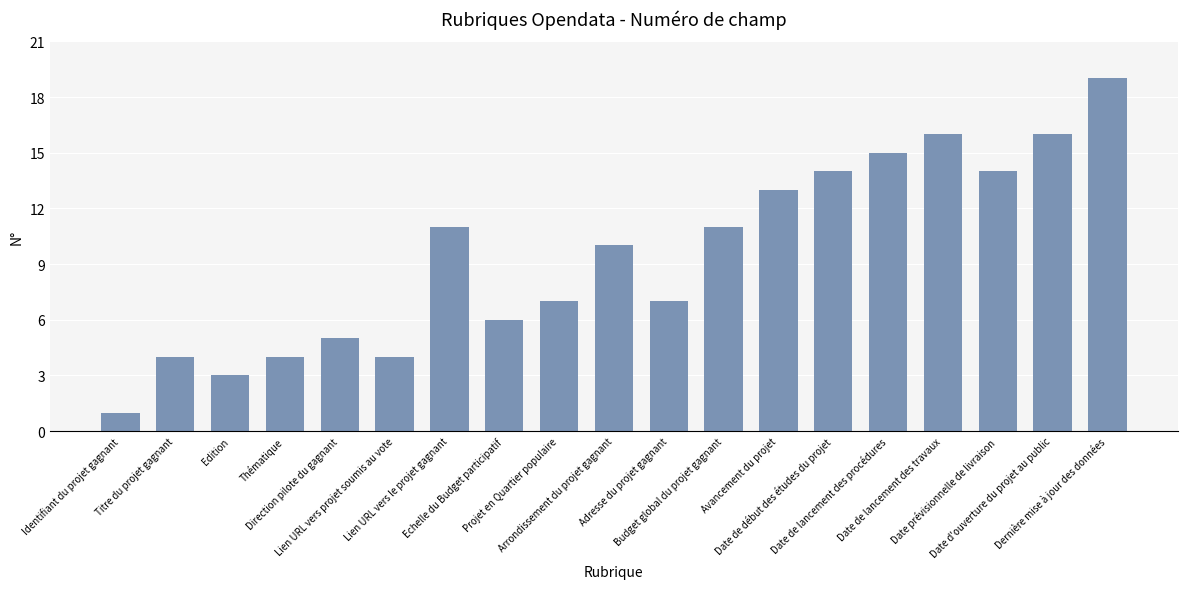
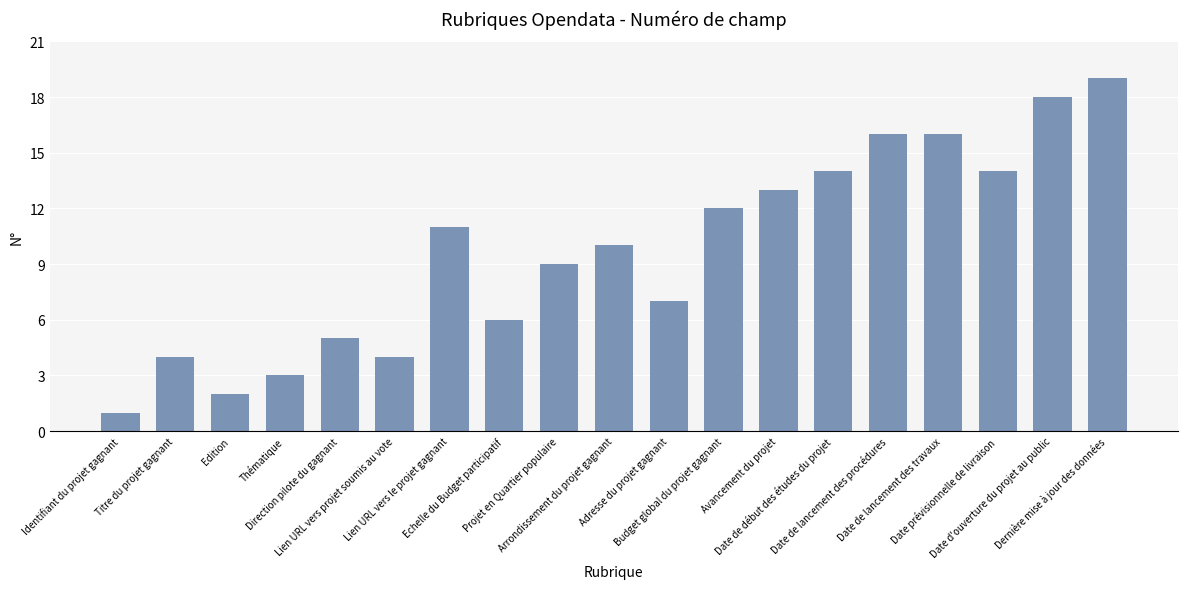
  {
    "Identifiant du projet gagnant": 1,
    "Titre du projet gagnant": 4,
-   "Edition": 3,
-   "Thématique": 4,
+   "Edition": 2,
+   "Thématique": 3,
    "Direction pilote du gagnant": 5,
    "Lien URL vers projet soumis au vote": 4,
    "Lien URL vers le projet gagnant": 11,
    "Echelle du Budget participatif": 6,
-   "Projet en Quartier populaire": 7,
+   "Projet en Quartier populaire": 9,
    "Arrondissement du projet gagnant": 10,
    "Adresse du projet gagnant": 7,
-   "Budget global du projet gagnant": 11,
+   "Budget global du projet gagnant": 12,
    "Avancement du projet": 13,
    "Date de début des études du projet": 14,
-   "Date de lancement des procédures": 15,
+   "Date de lancement des procédures": 16,
    "Date de lancement des travaux": 16,
    "Date prévisionnelle de livraison": 14,
-   "Date d'ouverture du projet au public": 16,
+   "Date d'ouverture du projet au public": 18,
    "Dernière mise à jour des données": 19
  }
